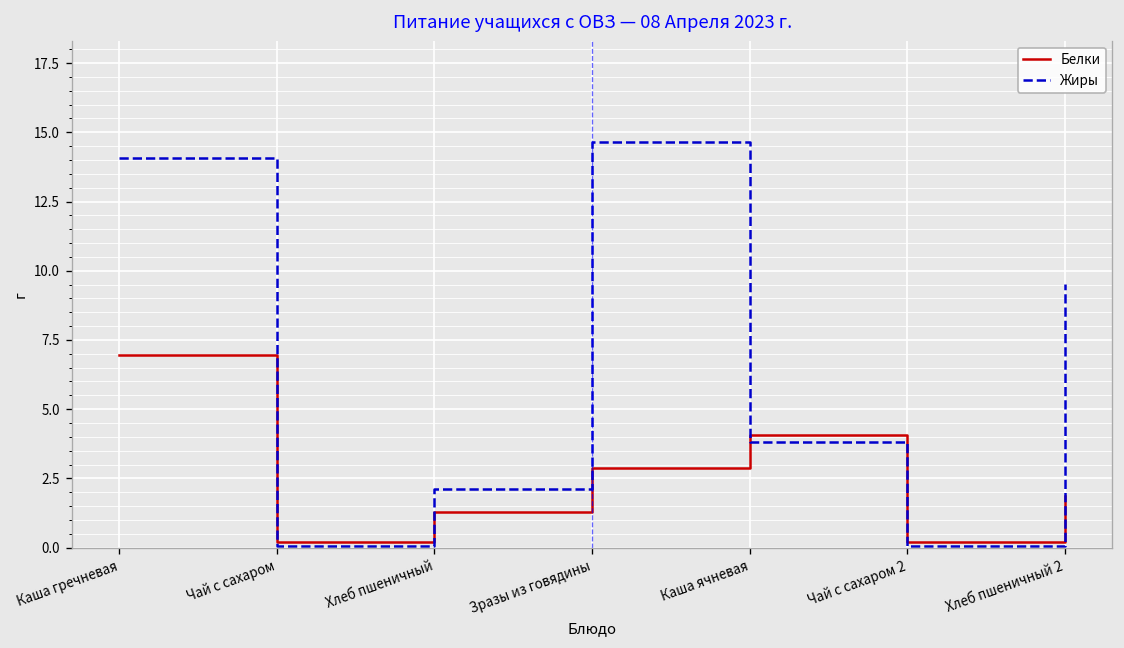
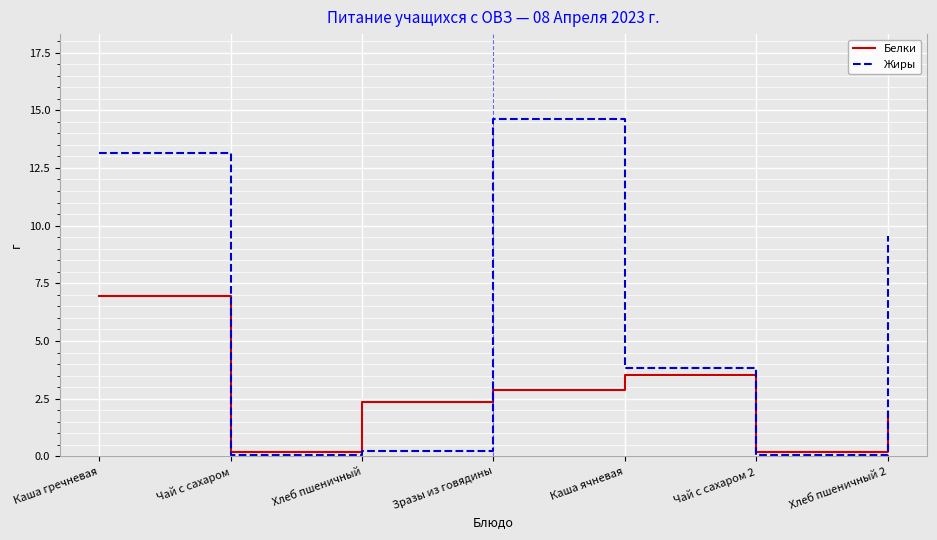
  {
    "Белки": {
      "Каша гречневая": 7.0,
      "Чай с сахаром": 0.2,
-     "Хлеб пшеничный": 1.3,
+     "Хлеб пшеничный": 2.4,
      "Зразы из говядины": 2.9,
-     "Каша ячневая": 4.1,
+     "Каша ячневая": 3.5,
      "Чай с сахаром 2": 0.2,
      "Хлеб пшеничный 2": 1.9
    },
    "Жиры": {
-     "Каша гречневая": 14.1,
+     "Каша гречневая": 13.1,
      "Чай с сахаром": 0.1,
-     "Хлеб пшеничный": 2.1,
+     "Хлеб пшеничный": 0.3,
      "Зразы из говядины": 14.6,
      "Каша ячневая": 3.8,
      "Чай с сахаром 2": 0.1,
      "Хлеб пшеничный 2": 9.5
    }
  }
